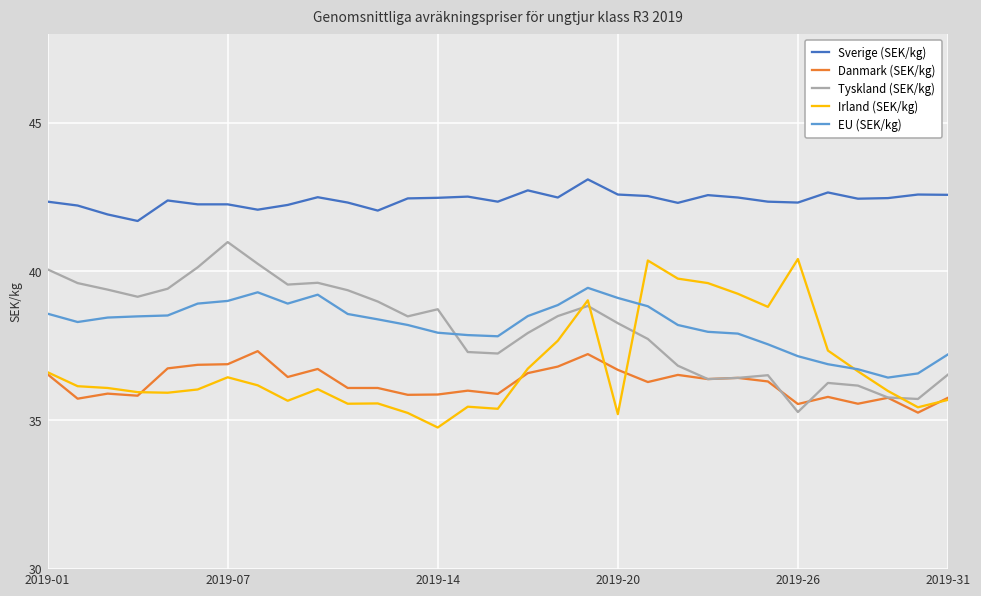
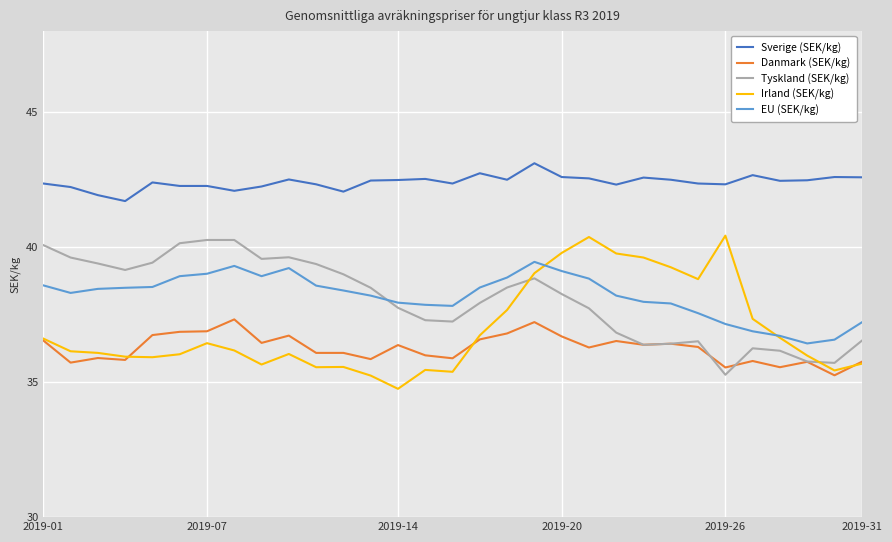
  {
    "Danmark (SEK/kg)": {
      "2019-07": 36.9,
-     "2019-14": 35.9,
+     "2019-14": 36.4,
      "2019-20": 36.7,
      "2019-26": 35.5
    },
    "Tyskland (SEK/kg)": {
      "2019-01": 40.1,
-     "2019-07": 41.0,
-     "2019-14": 38.7,
+     "2019-07": 40.3,
+     "2019-14": 37.8,
      "2019-20": 38.3,
      "2019-26": 35.3,
      "2019-31": 36.5
    },
    "Irland (SEK/kg)": {
      "2019-07": 36.4,
      "2019-14": 34.8,
-     "2019-20": 35.2,
+     "2019-20": 39.8,
      "2019-26": 40.4
    }
  }
